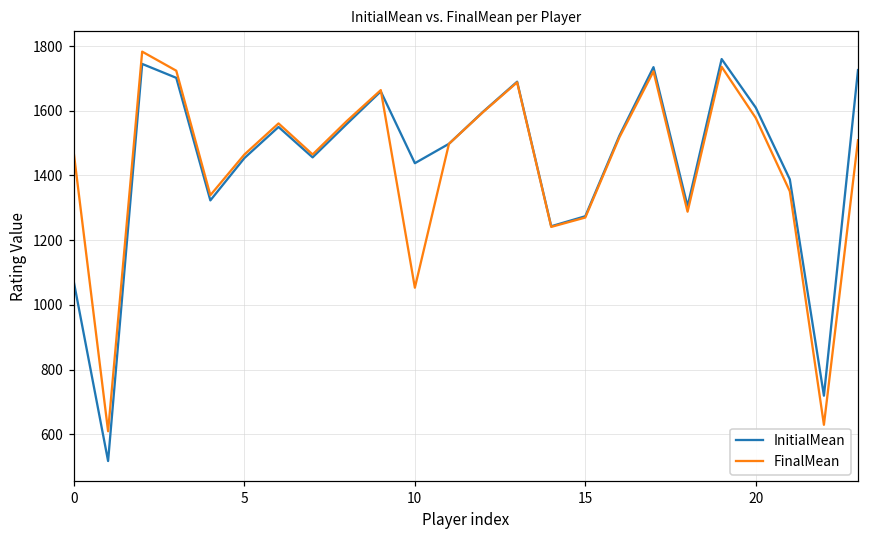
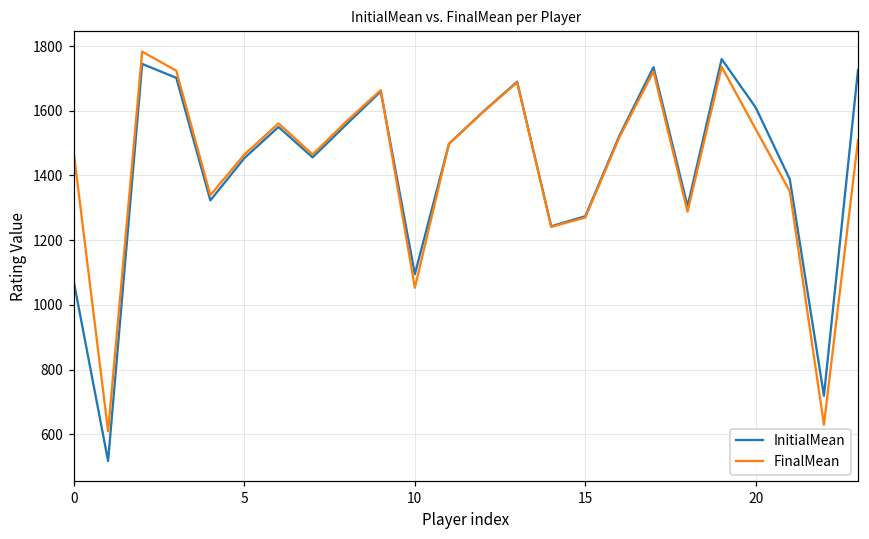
  {
    "InitialMean": {
      "0": 1070,
      "5": 1450,
-     "10": 1440,
+     "10": 1100,
      "20": 1610
    },
    "FinalMean": {
      "0": 1460,
      "5": 1470,
      "10": 1050,
-     "20": 1580
+     "20": 1540
    }
  }
